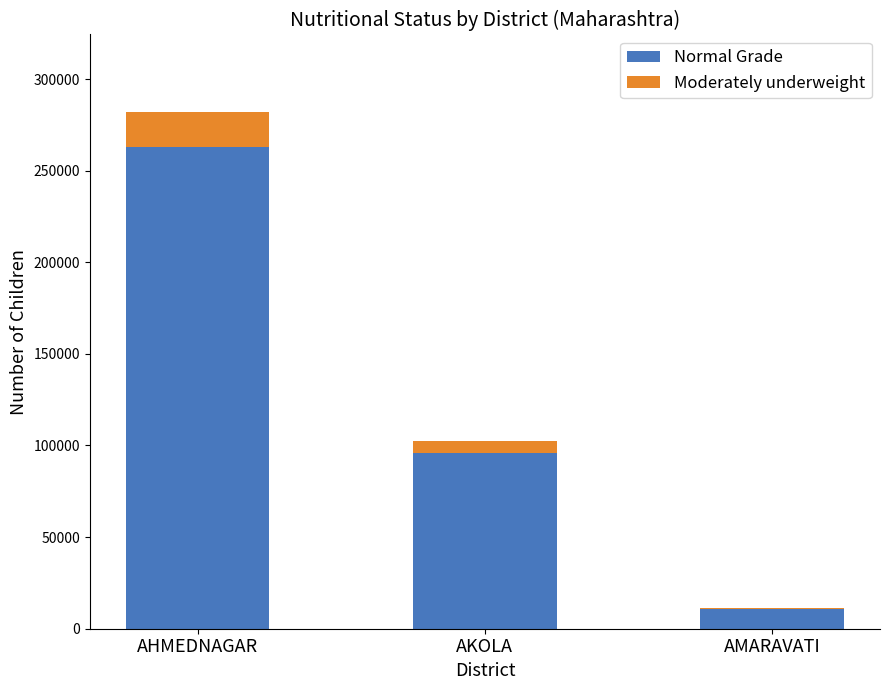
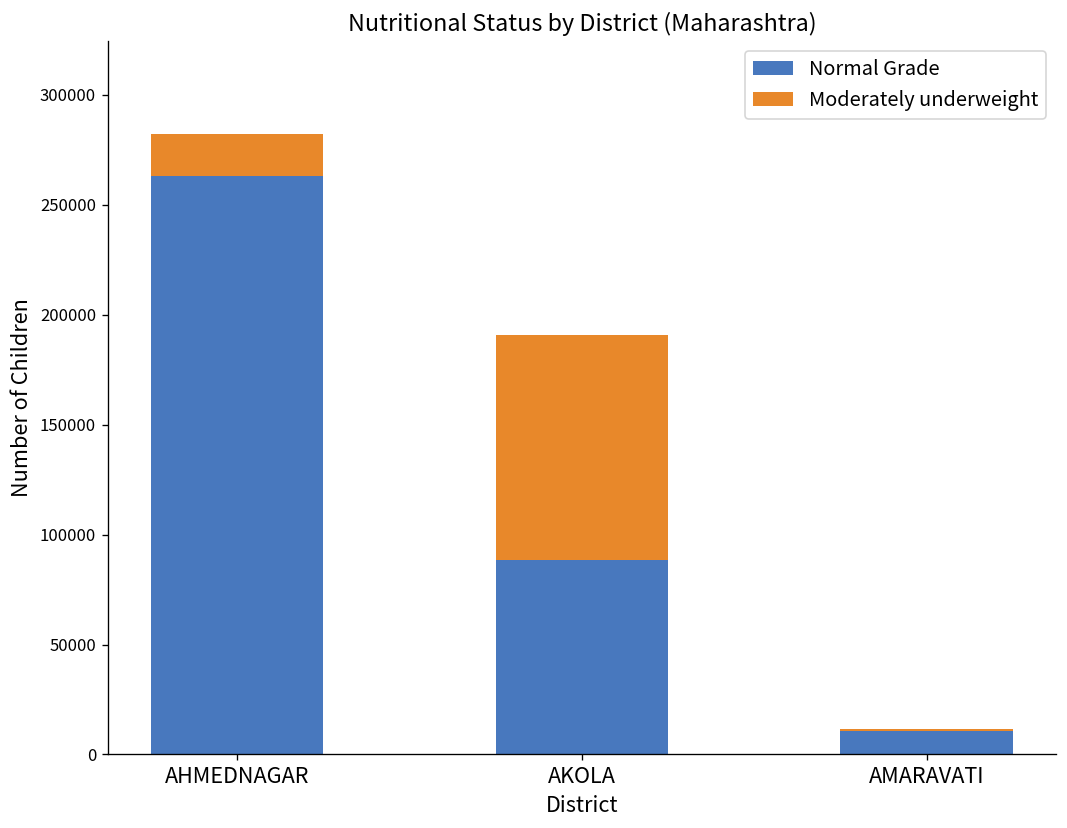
  {
    "Normal Grade": {
      "AHMEDNAGAR": 263000,
-     "AKOLA": 96000,
+     "AKOLA": 88000,
      "AMARAVATI": 11000
    },
    "Moderately underweight": {
      "AHMEDNAGAR": 19000,
-     "AKOLA": 6000
+     "AKOLA": 103000
    }
  }
